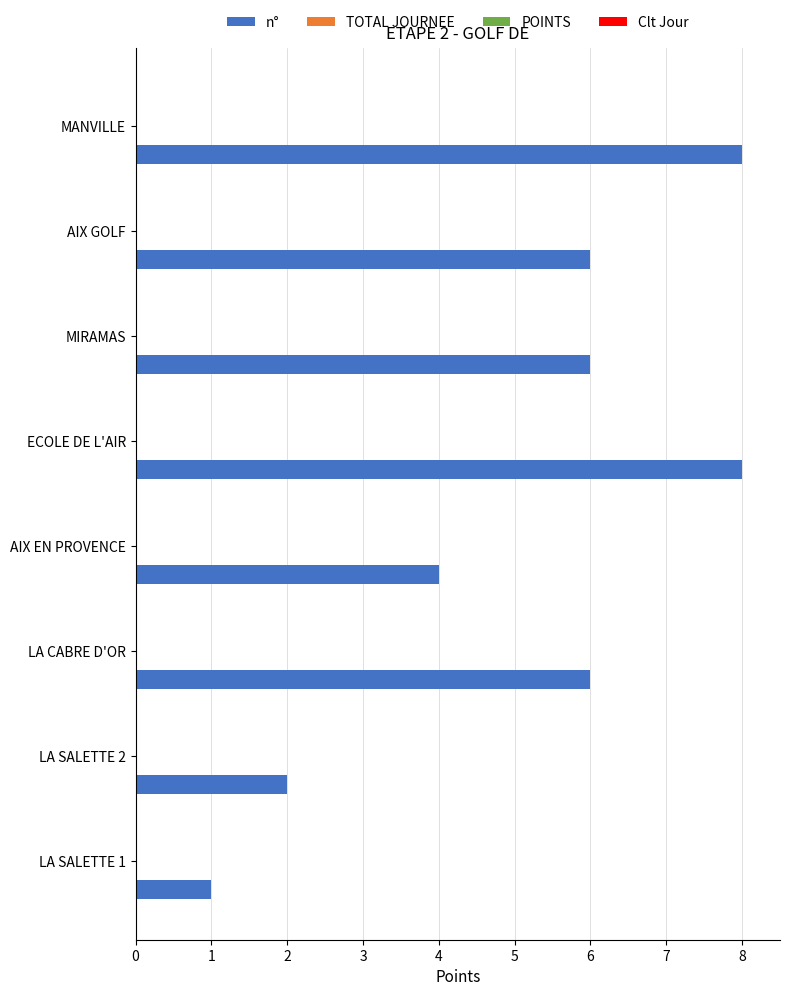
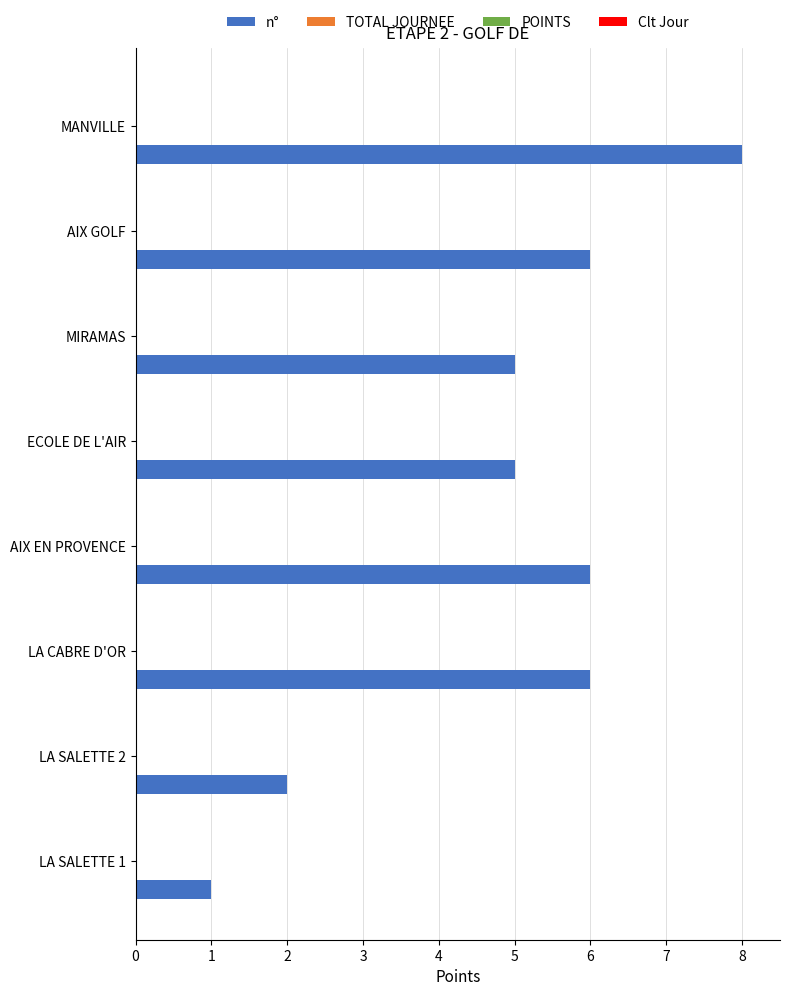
  {
    "n°": {
      "MANVILLE": 8,
      "AIX GOLF": 6,
-     "MIRAMAS": 6,
-     "ECOLE DE L'AIR": 8,
-     "AIX EN PROVENCE": 4,
+     "MIRAMAS": 5,
+     "ECOLE DE L'AIR": 5,
+     "AIX EN PROVENCE": 6,
      "LA CABRE D'OR": 6,
      "LA SALETTE 2": 2,
      "LA SALETTE 1": 1
    },
    "TOTAL JOURNEE": {
      "MANVILLE": 0,
      "AIX GOLF": 0,
      "MIRAMAS": 0,
      "ECOLE DE L'AIR": 0,
      "AIX EN PROVENCE": 0,
      "LA CABRE D'OR": 0,
      "LA SALETTE 2": 0,
      "LA SALETTE 1": 0
    },
    "POINTS": {
      "MANVILLE": 0,
      "AIX GOLF": 0,
      "MIRAMAS": 0,
      "ECOLE DE L'AIR": 0,
      "AIX EN PROVENCE": 0,
      "LA CABRE D'OR": 0,
      "LA SALETTE 2": 0,
      "LA SALETTE 1": 0
    },
    "Clt Jour": {
      "MANVILLE": 0,
      "AIX GOLF": 0,
      "MIRAMAS": 0,
      "ECOLE DE L'AIR": 0,
      "AIX EN PROVENCE": 0,
      "LA CABRE D'OR": 0,
      "LA SALETTE 2": 0,
      "LA SALETTE 1": 0
    }
  }
